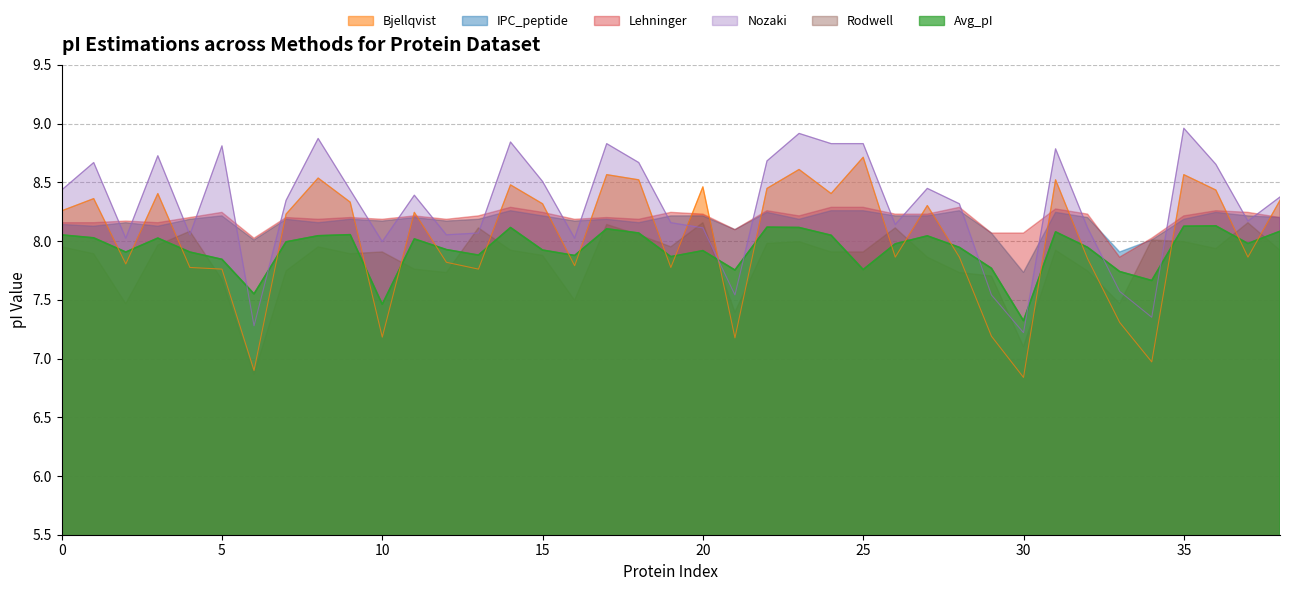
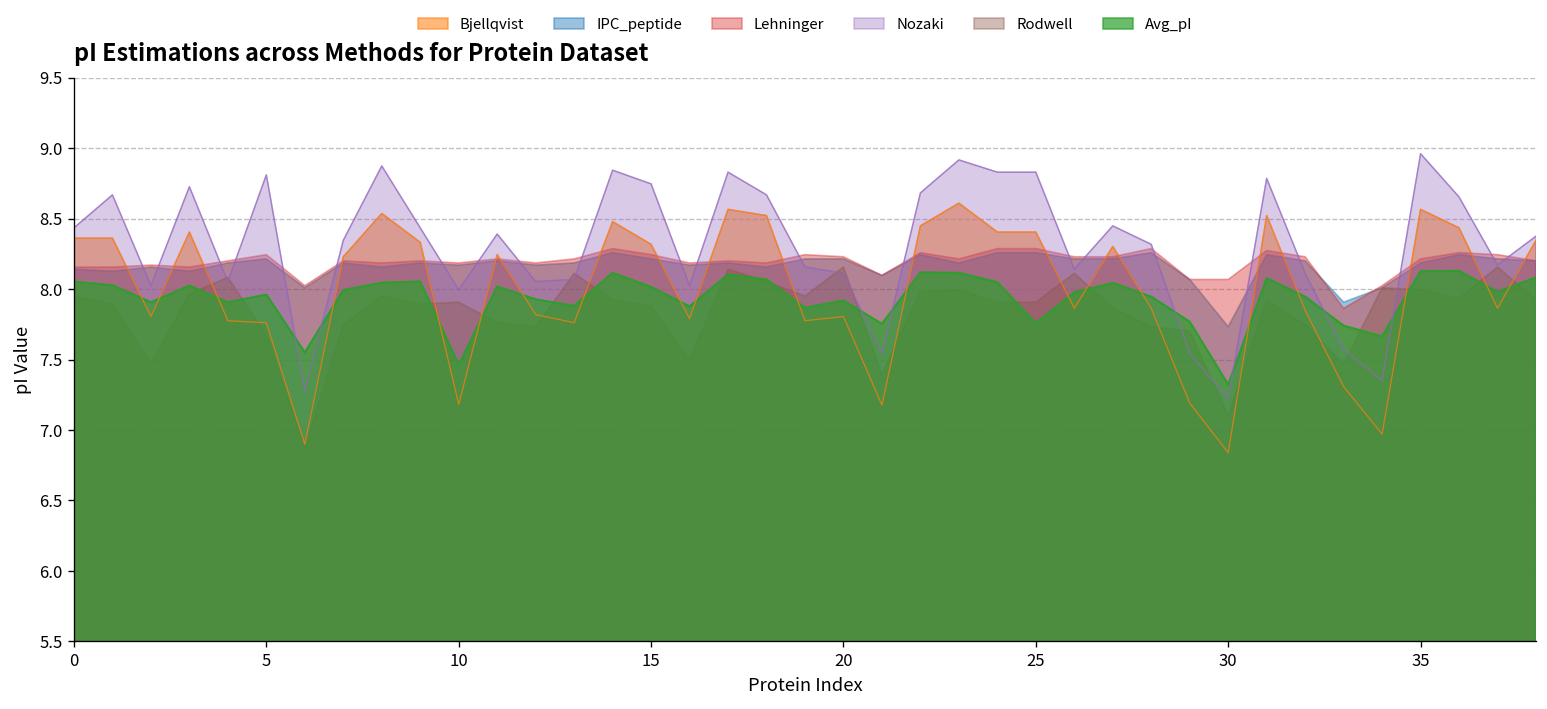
  {
    "Bjellqvist": {
-     "0": 8.26,
+     "0": 8.36,
      "5": 7.76,
      "10": 7.18,
      "15": 8.32,
-     "20": 8.46,
-     "25": 8.71,
+     "20": 7.81,
+     "25": 8.40,
      "30": 6.84,
      "35": 8.57
    },
    "IPC_peptide": {
      "5": 8.21,
      "15": 8.21,
      "25": 8.26,
      "30": 7.73,
      "35": 8.19
    },
    "Nozaki": {
      "0": 8.43,
      "5": 8.81,
      "10": 8.00,
-     "15": 8.51,
+     "15": 8.75,
      "20": 8.11,
      "25": 8.83,
      "30": 7.22,
      "35": 8.96
    },
    "Avg_pI": {
      "0": 8.05,
-     "5": 7.84,
+     "5": 7.96,
      "10": 7.46,
-     "15": 7.92,
+     "15": 8.02,
      "20": 7.92,
      "25": 7.76,
      "30": 7.32,
      "35": 8.13
    }
  }
